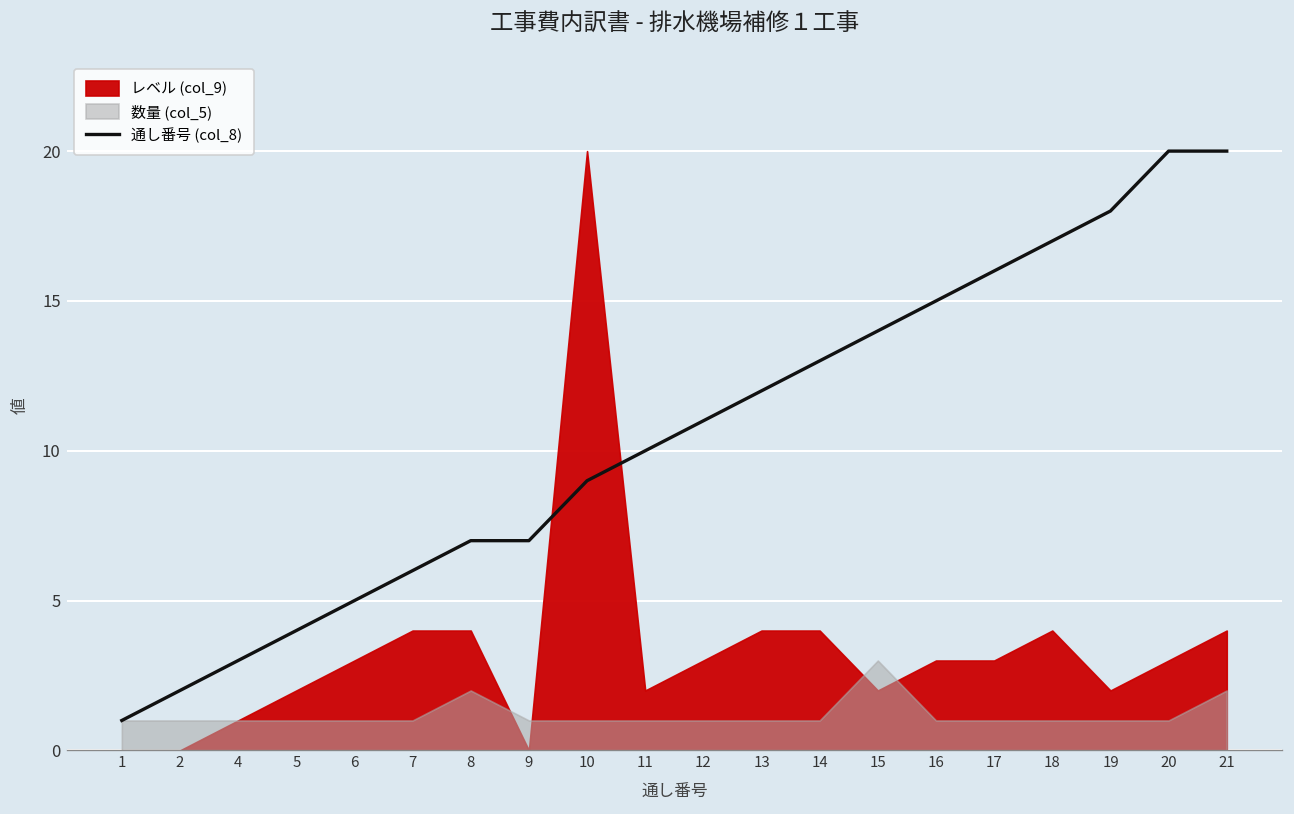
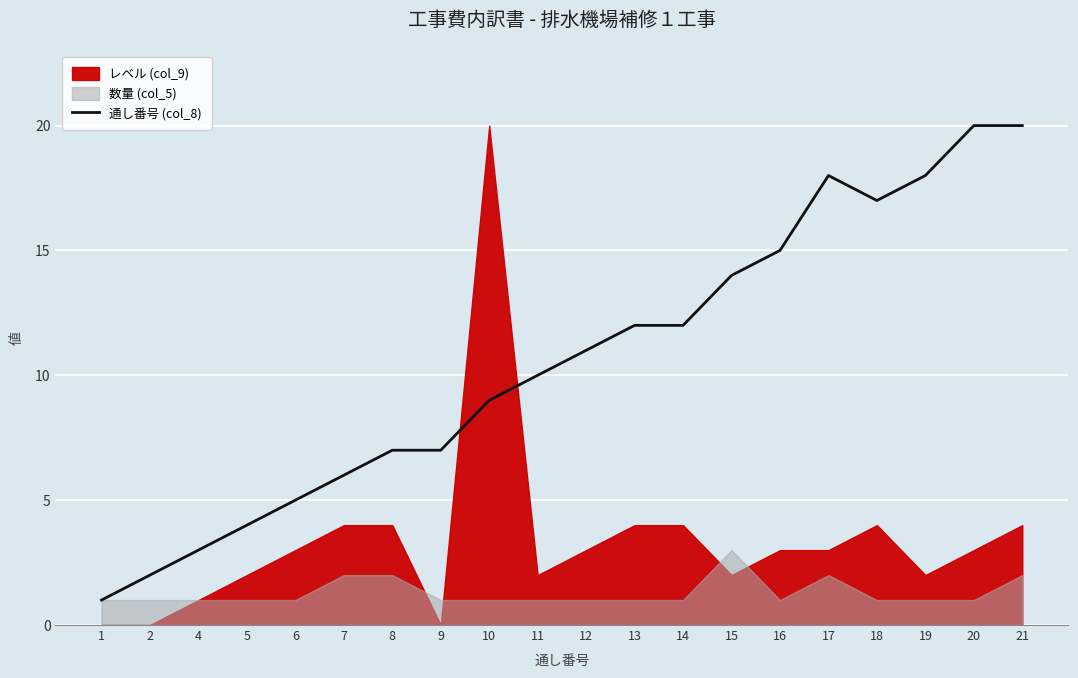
  {
    "レベル (col_9)": {
      "1": 0,
      "2": 0,
      "5": 2,
      "6": 3,
      "7": 4,
      "8": 4,
      "9": 0,
      "10": 20,
      "11": 2,
      "12": 3,
      "13": 4,
      "14": 4,
      "15": 2,
      "16": 3,
      "17": 3,
      "18": 4,
      "19": 2,
      "20": 3,
      "21": 4
    },
    "通し番号 (col_8)": {
      "2": 2,
      "4": 3,
      "5": 4,
      "6": 5,
      "7": 6,
      "8": 7,
      "9": 7,
      "10": 9,
      "11": 10,
      "12": 11,
      "13": 12,
-     "14": 13,
+     "14": 12,
      "15": 14,
      "16": 15,
-     "17": 16,
+     "17": 18,
      "18": 17,
      "19": 18,
      "20": 20,
      "21": 20
    },
    "数量 (col_5)": {
      "2": 1,
      "5": 1,
      "6": 1,
-     "7": 1,
+     "7": 2,
      "8": 2,
      "9": 1,
      "10": 1,
      "11": 1,
      "12": 1,
      "13": 1,
      "14": 1,
      "15": 3,
      "16": 1,
-     "17": 1,
+     "17": 2,
      "18": 1,
      "19": 1,
      "20": 1,
      "21": 2
    }
  }
